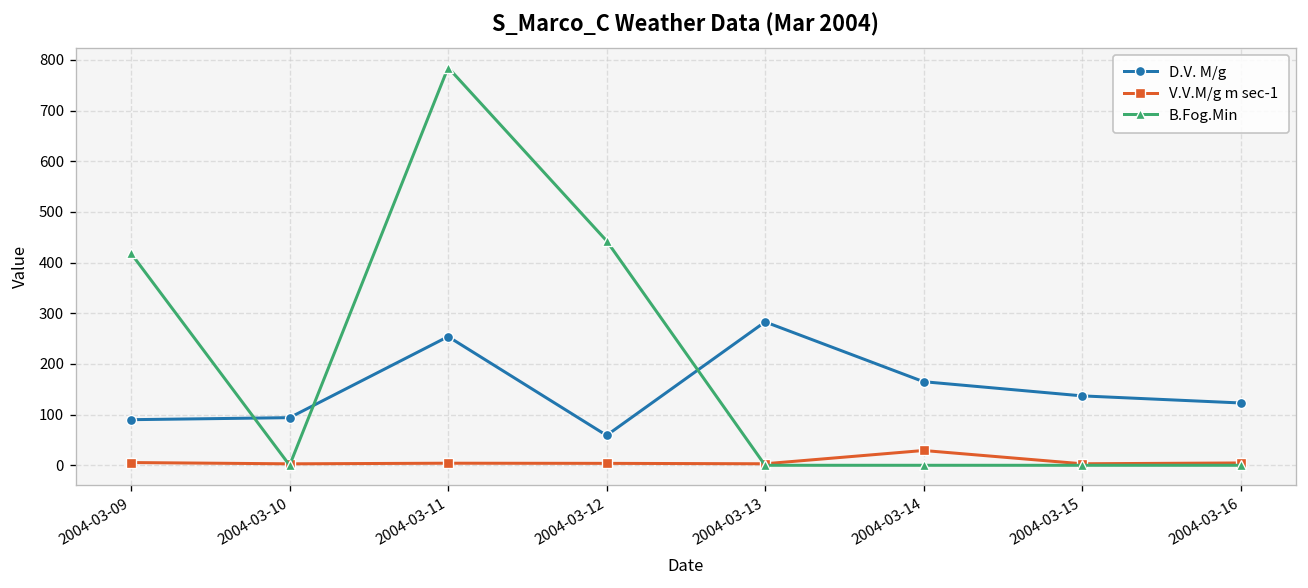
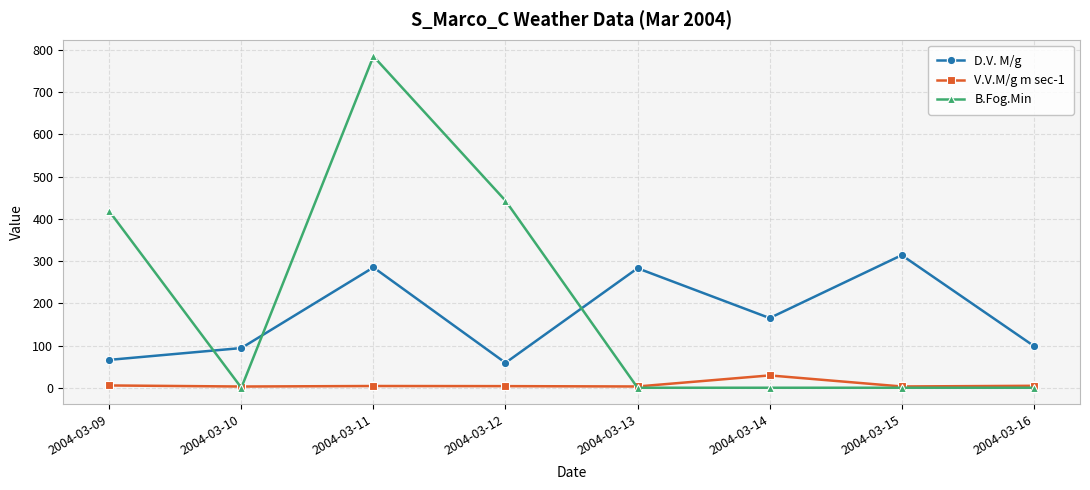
  {
    "D.V. M/g": {
-     "2004-03-09": 90,
+     "2004-03-09": 70,
      "2004-03-10": 90,
-     "2004-03-11": 250,
+     "2004-03-11": 290,
      "2004-03-12": 60,
      "2004-03-13": 280,
      "2004-03-14": 170,
-     "2004-03-15": 140,
-     "2004-03-16": 120
+     "2004-03-15": 310,
+     "2004-03-16": 100
    },
    "V.V.M/g m sec-1": {
      "2004-03-09": 10,
      "2004-03-11": 0,
      "2004-03-12": 0,
      "2004-03-14": 30
    },
    "B.Fog.Min": {
      "2004-03-09": 420,
      "2004-03-11": 790,
      "2004-03-12": 440,
      "2004-03-14": 0
    }
  }
